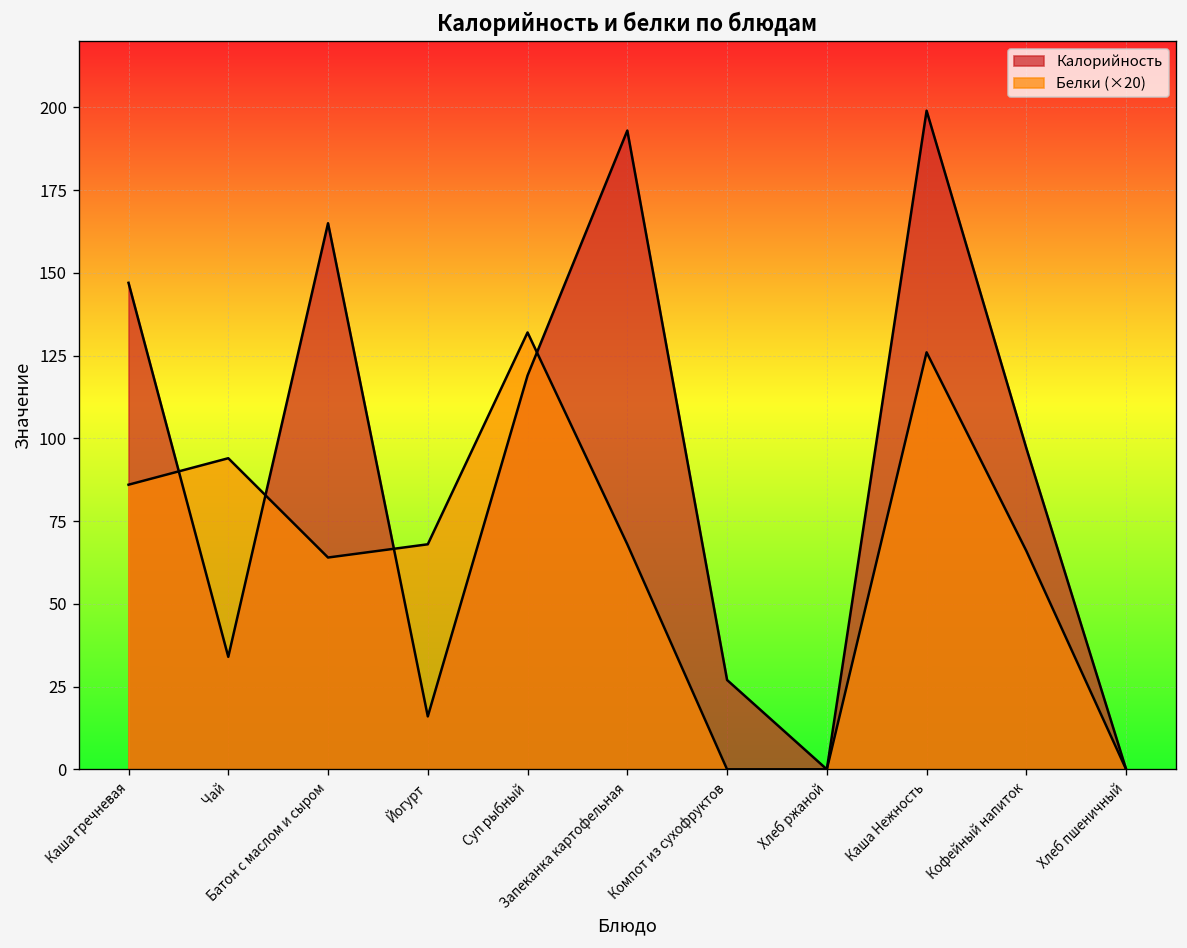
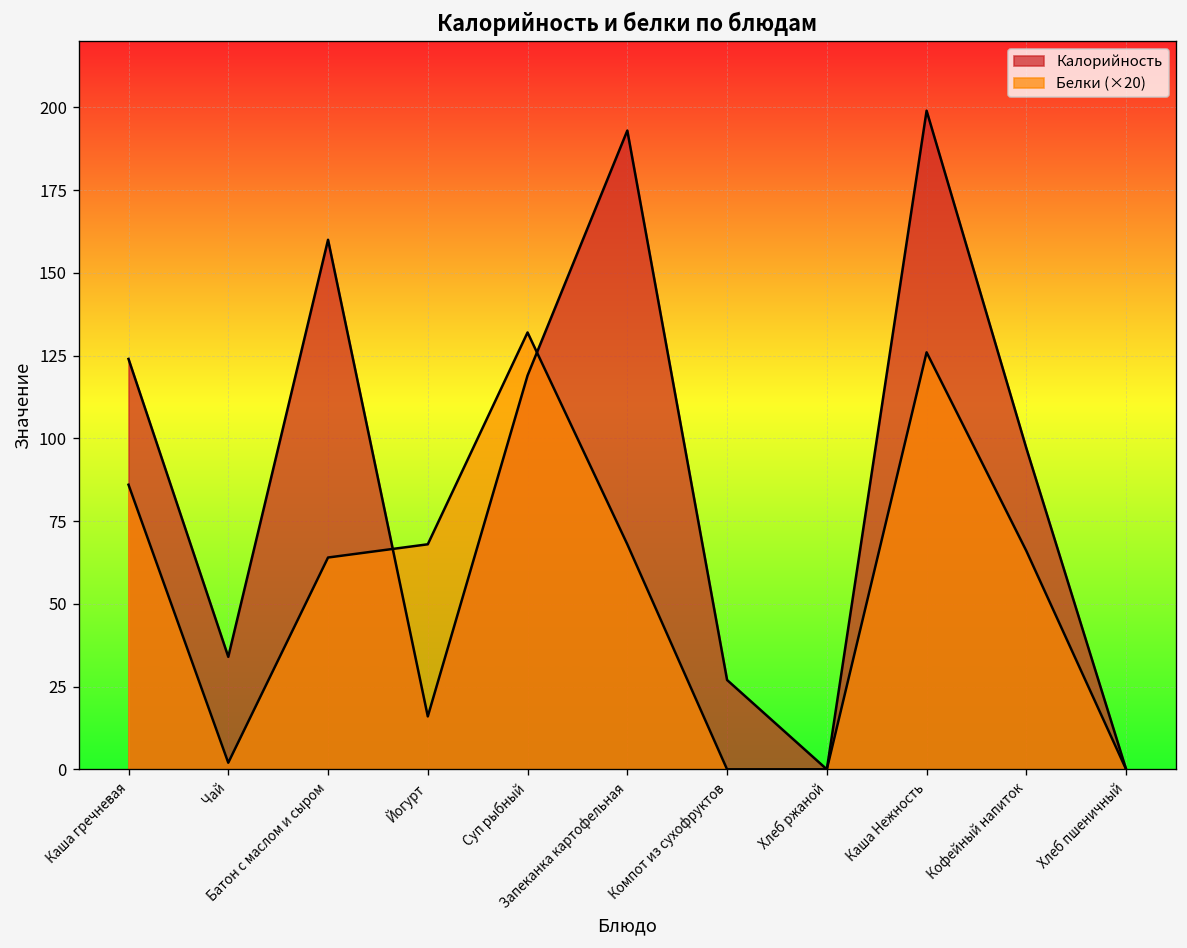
  {
    "Калорийность": {
-     "Каша гречневая": 147,
+     "Каша гречневая": 124,
      "Чай": 34,
-     "Батон с маслом и сыром": 165,
+     "Батон с маслом и сыром": 160,
      "Йогурт": 16,
      "Суп рыбный": 119,
      "Запеканка картофельная": 193,
      "Компот из сухофруктов": 27,
      "Каша Нежность": 199,
      "Кофейный напиток": 97
    },
    "Белки (×20)": {
      "Каша гречневая": 86,
-     "Чай": 94,
+     "Чай": 2,
      "Батон с маслом и сыром": 64,
      "Йогурт": 68,
      "Суп рыбный": 132,
      "Запеканка картофельная": 68,
      "Компот из сухофруктов": 0,
      "Каша Нежность": 126,
      "Кофейный напиток": 66
    }
  }
